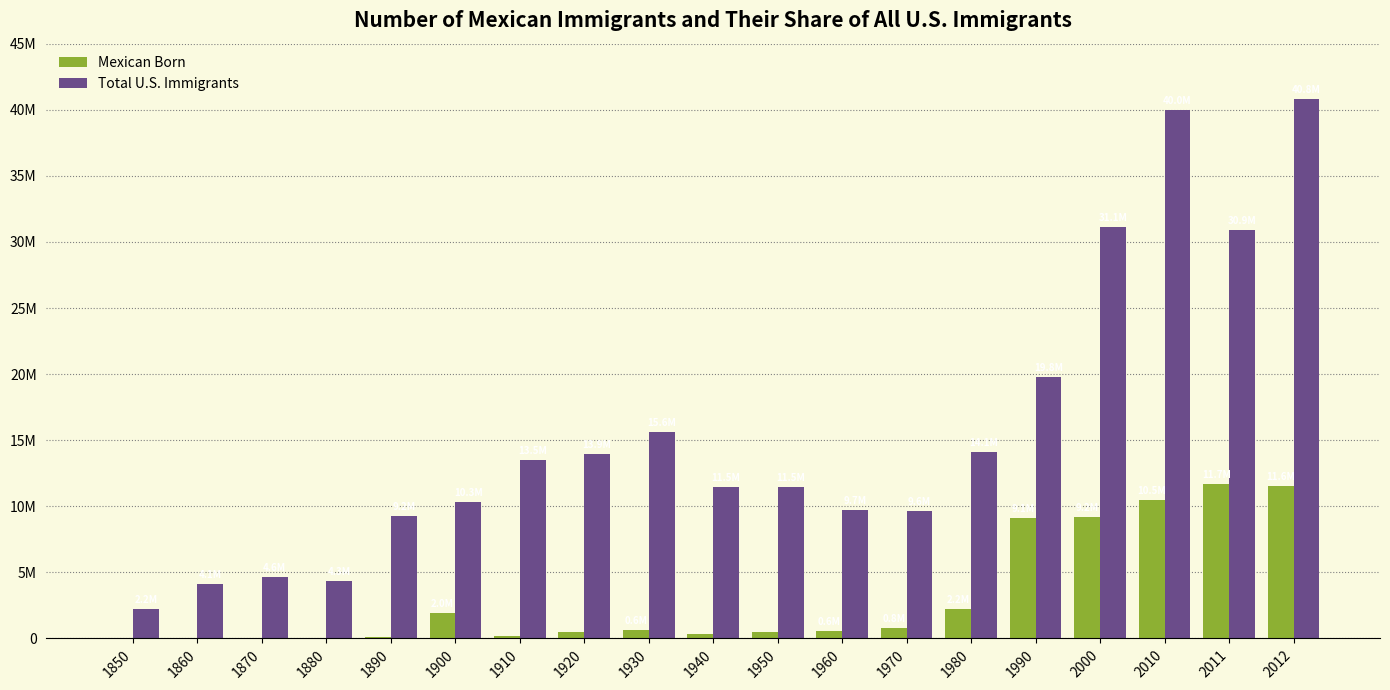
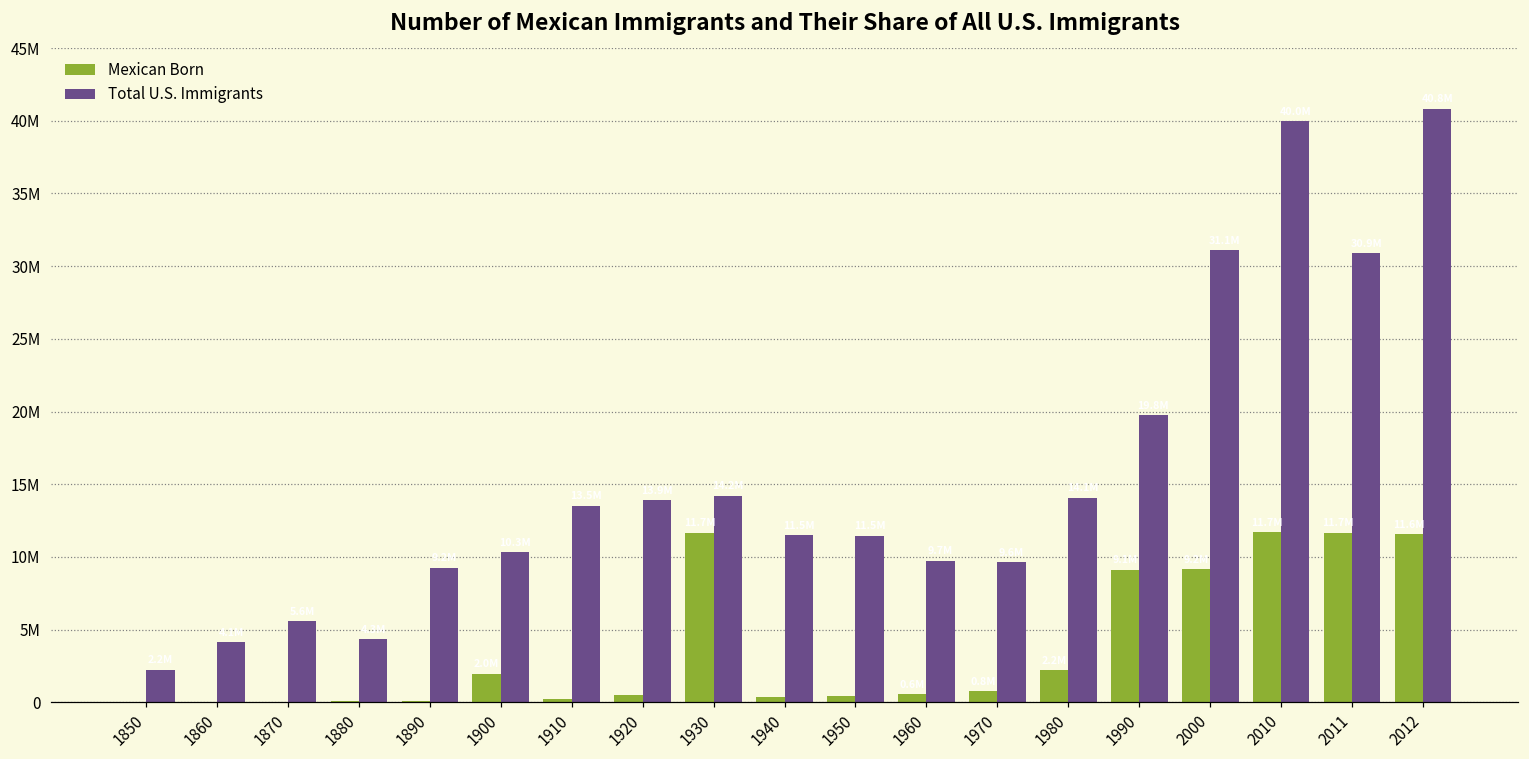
  {
    "Mexican Born": {
      "1900": 2000000,
      "1910": 200000,
      "1920": 500000,
-     "1930": 600000,
+     "1930": 11700000,
      "1940": 400000,
      "1950": 500000,
      "1960": 600000,
      "1970": 800000,
      "1980": 2200000,
      "1990": 9100000,
      "2000": 9200000,
-     "2010": 10500000,
+     "2010": 11700000,
      "2011": 11700000,
      "2012": 11600000
    },
    "Total U.S. Immigrants": {
      "1850": 2200000,
      "1860": 4100000,
-     "1870": 4600000,
+     "1870": 5600000,
      "1880": 4300000,
      "1890": 9200000,
      "1900": 10300000,
      "1910": 13500000,
      "1920": 13900000,
-     "1930": 15600000,
+     "1930": 14200000,
      "1940": 11500000,
      "1950": 11500000,
      "1960": 9700000,
      "1970": 9600000,
      "1980": 14100000,
      "1990": 19800000,
      "2000": 31100000,
      "2010": 40000000,
      "2011": 30900000,
      "2012": 40800000
    }
  }
